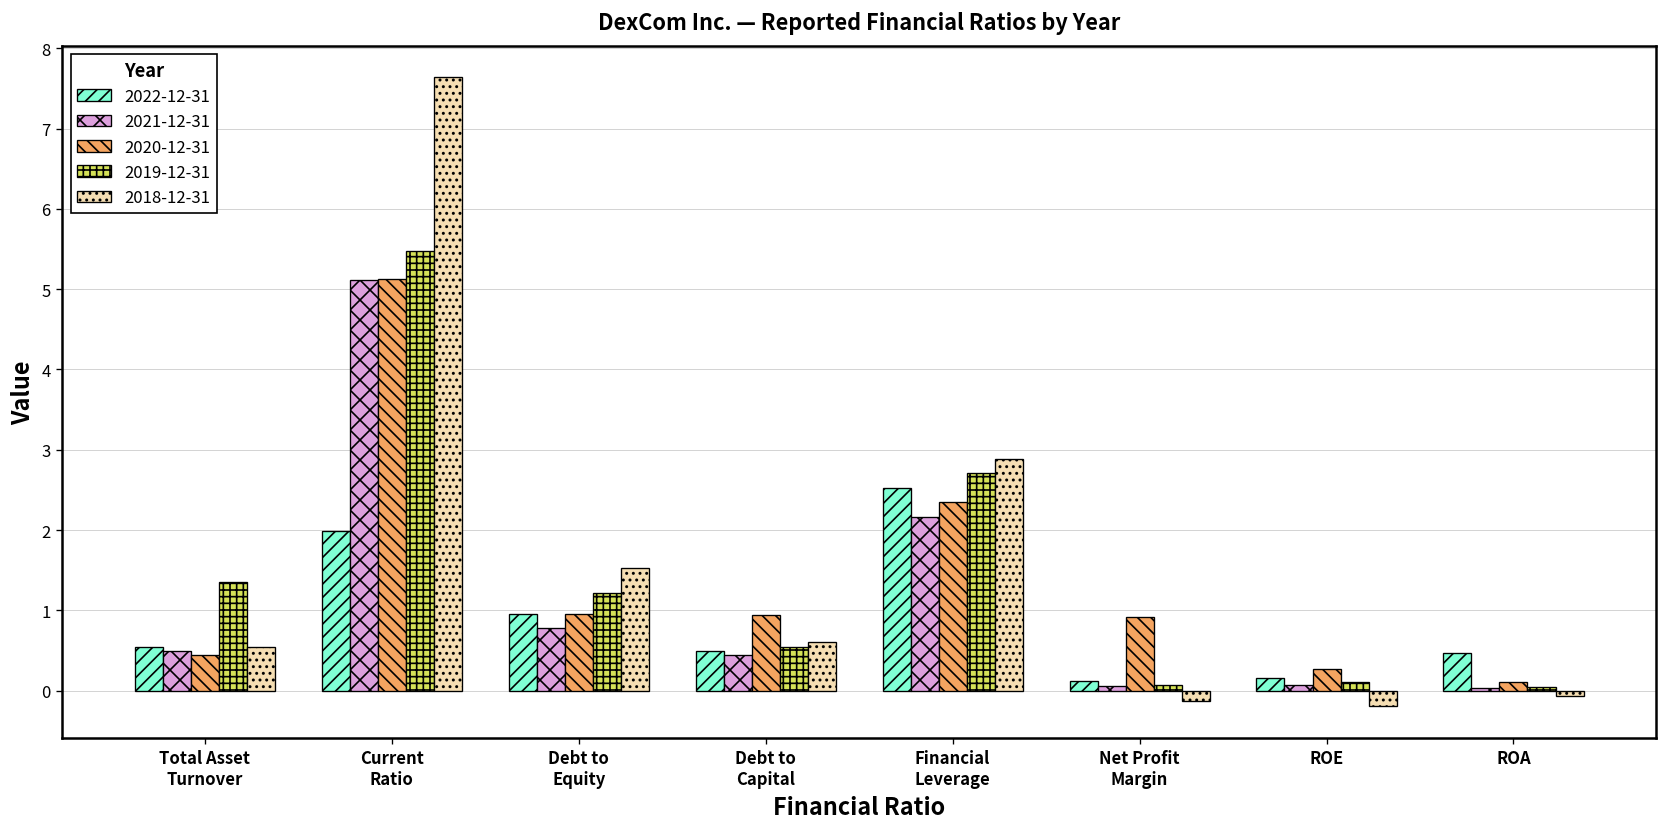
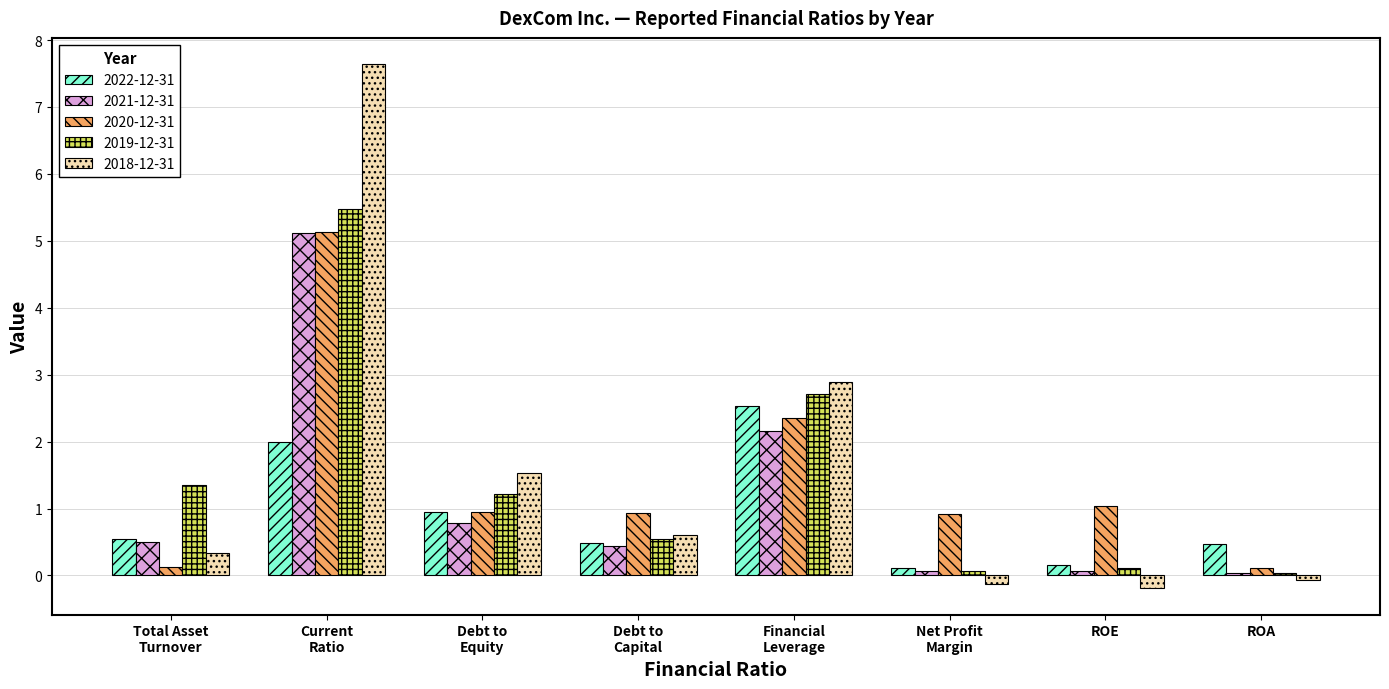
  {
    "2022-12-31": {
      "Total Asset Turnover": 0.5,
      "Current Ratio": 2.0,
      "Debt to Equity": 1.0,
      "Debt to Capital": 0.5,
      "Financial Leverage": 2.5,
      "Net Profit Margin": 0.1,
      "ROE": 0.2,
      "ROA": 0.5
    },
    "2021-12-31": {
      "Total Asset Turnover": 0.5,
      "Current Ratio": 5.1,
      "Debt to Equity": 0.8,
      "Debt to Capital": 0.4,
      "Financial Leverage": 2.2,
      "Net Profit Margin": 0.1,
      "ROE": 0.1
    },
    "2020-12-31": {
-     "Total Asset Turnover": 0.5,
+     "Total Asset Turnover": 0.1,
      "Current Ratio": 5.1,
      "Debt to Equity": 1.0,
      "Debt to Capital": 0.9,
      "Financial Leverage": 2.4,
      "Net Profit Margin": 0.9,
-     "ROE": 0.3,
+     "ROE": 1.0,
      "ROA": 0.1
    },
    "2019-12-31": {
      "Total Asset Turnover": 1.4,
      "Current Ratio": 5.5,
      "Debt to Equity": 1.2,
      "Debt to Capital": 0.6,
      "Financial Leverage": 2.7,
      "Net Profit Margin": 0.1,
      "ROE": 0.1,
      "ROA": 0.0
    },
    "2018-12-31": {
-     "Total Asset Turnover": 0.5,
+     "Total Asset Turnover": 0.3,
      "Current Ratio": 7.6,
      "Debt to Equity": 1.5,
      "Debt to Capital": 0.6,
      "Financial Leverage": 2.9,
      "Net Profit Margin": -0.1,
      "ROE": -0.2,
      "ROA": -0.1
    }
  }
